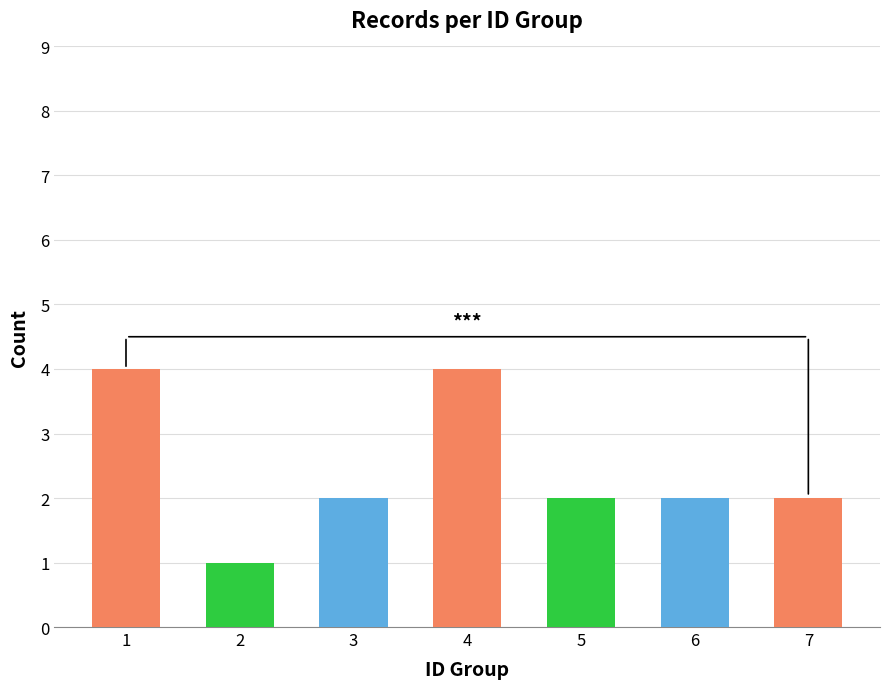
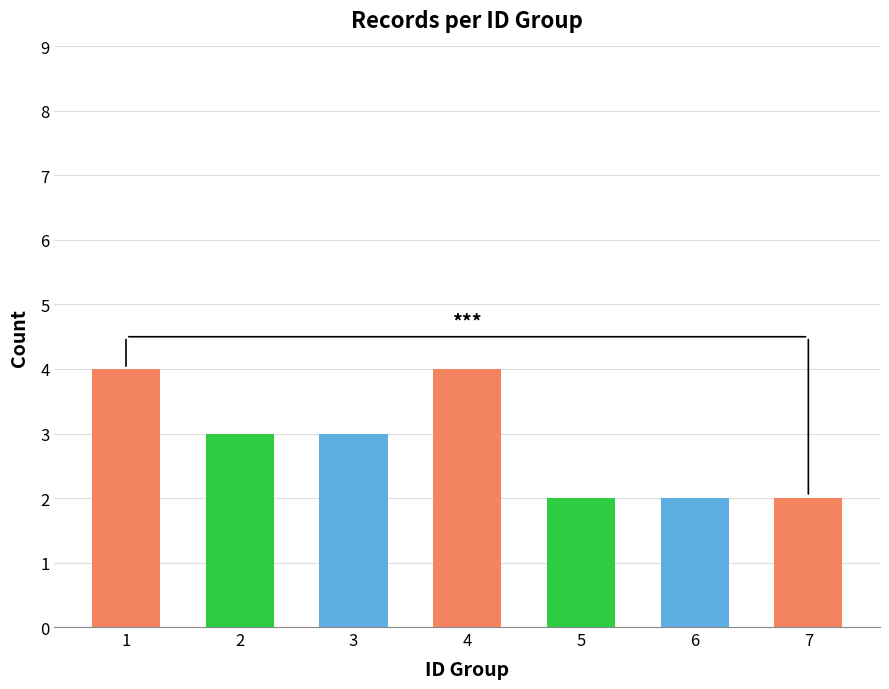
  {
    "1": 4,
-   "2": 1,
-   "3": 2,
+   "2": 3,
+   "3": 3,
    "4": 4,
    "5": 2,
    "6": 2,
    "7": 2
  }
